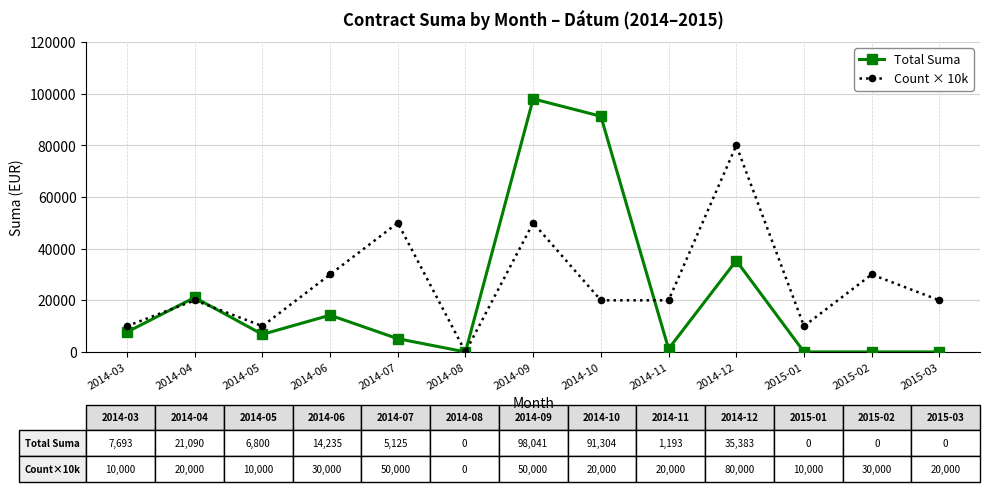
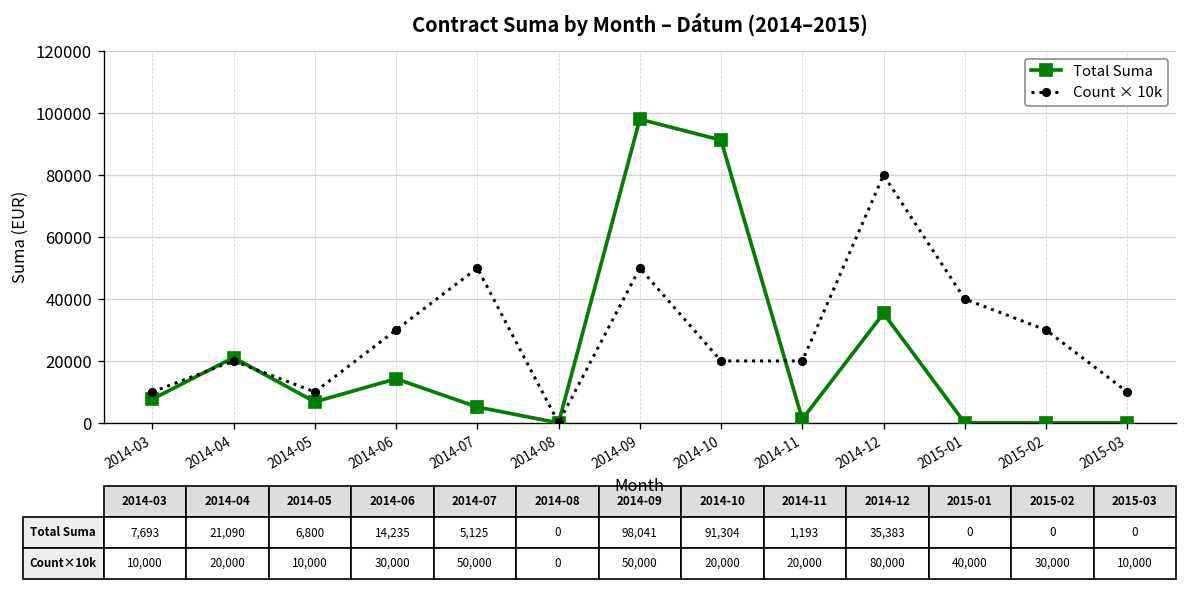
  {
    "Total Suma": {
      "2014-03": "8000",
      "2014-04": "21000",
      "2014-05": "7000",
      "2014-06": "14000",
      "2014-07": "5000",
      "2014-09": "98000",
      "2014-10": "91000",
      "2014-11": "1000",
      "2014-12": "35000",
      "2015-01": "0",
      "2015-02": "0",
      "2015-03": "0"
    },
    "Count × 10k": {
-     "2015-01": "10,000",
-     "2015-03": "20,000"
+     "2015-01": "40,000",
+     "2015-03": "10,000"
    }
  }
